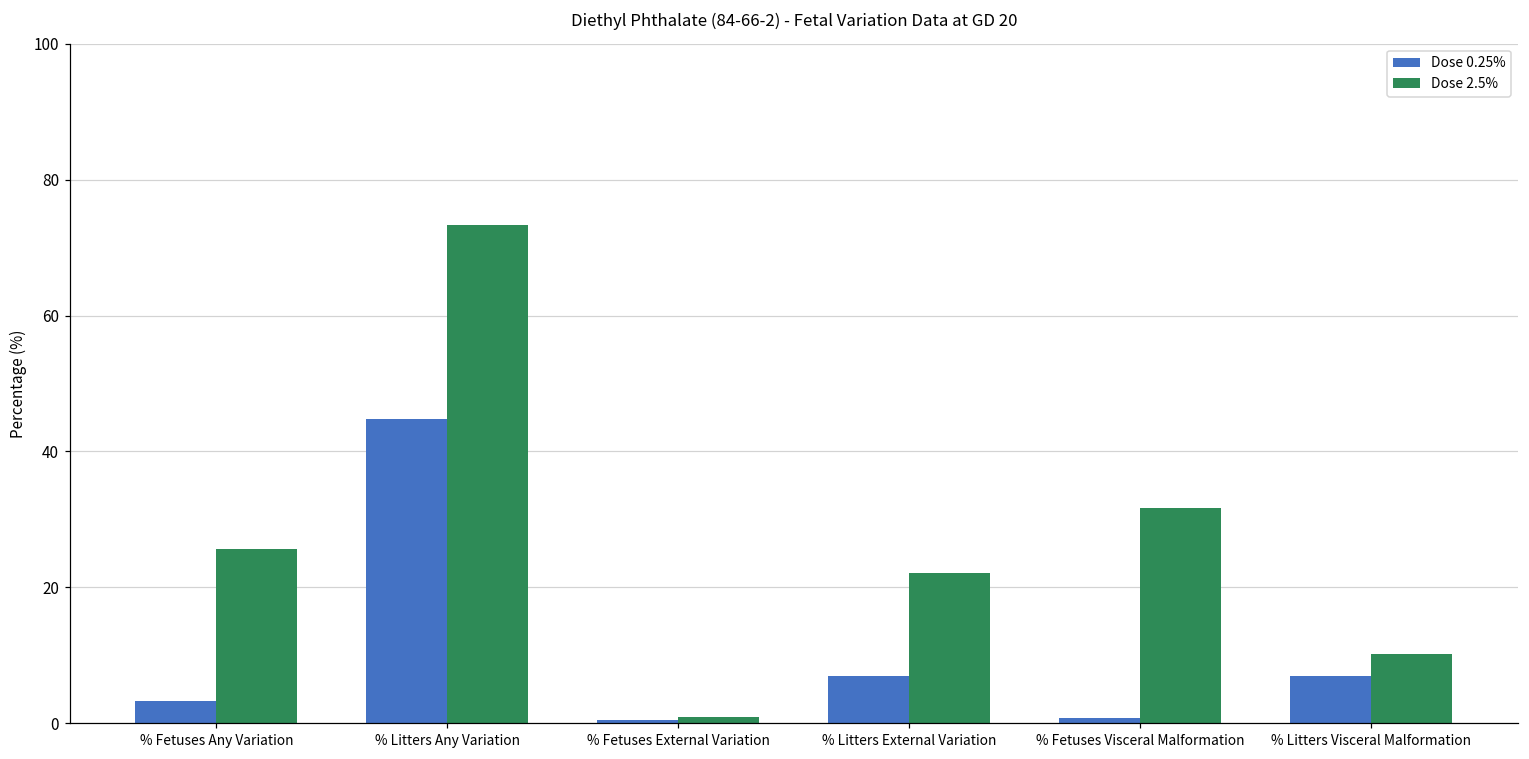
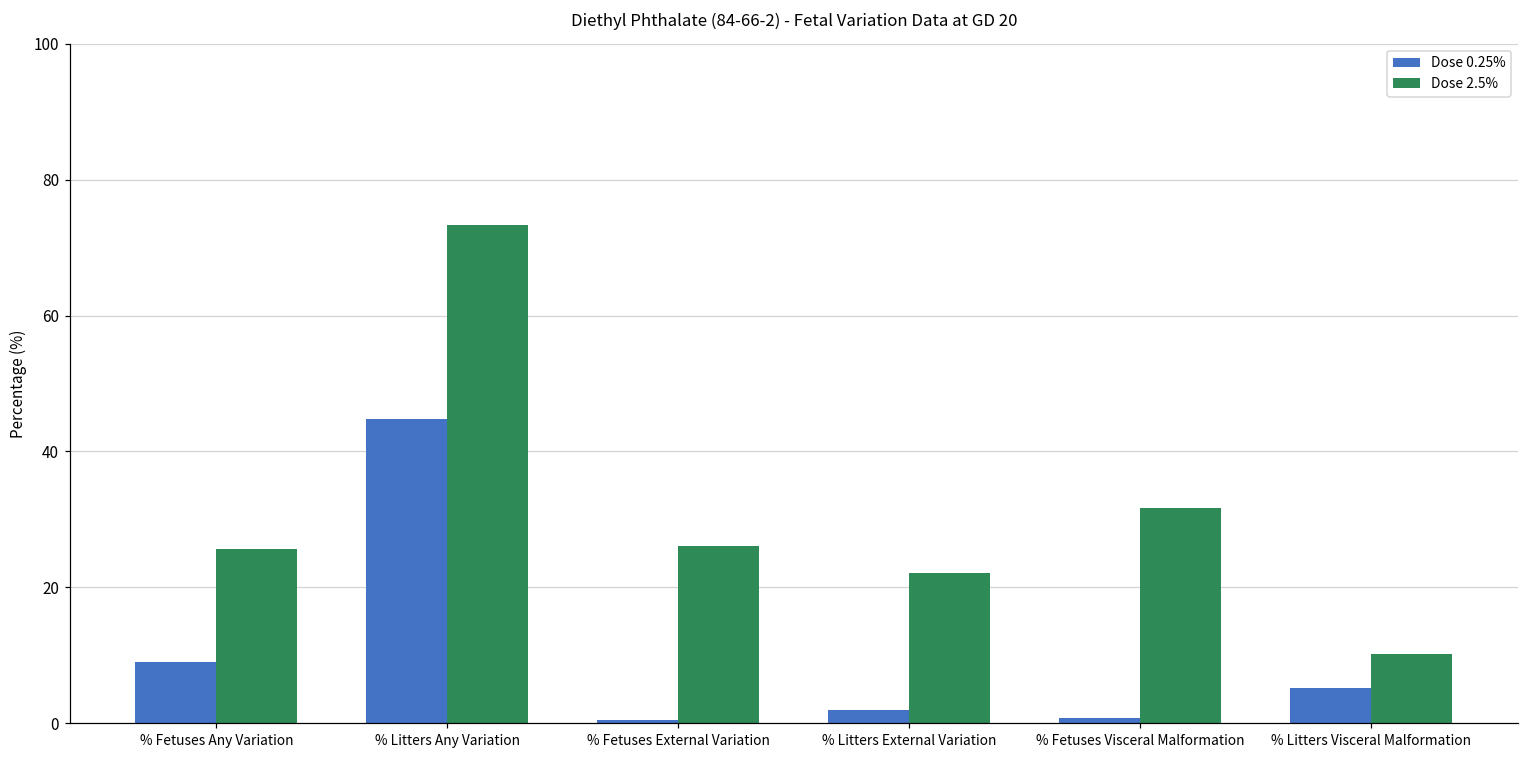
  {
    "Dose 0.25%": {
-     "% Fetuses Any Variation": 3,
+     "% Fetuses Any Variation": 9,
      "% Litters Any Variation": 45,
      "% Fetuses External Variation": 0,
-     "% Litters External Variation": 7,
+     "% Litters External Variation": 2,
      "% Fetuses Visceral Malformation": 1,
-     "% Litters Visceral Malformation": 7
+     "% Litters Visceral Malformation": 5
    },
    "Dose 2.5%": {
      "% Fetuses Any Variation": 26,
      "% Litters Any Variation": 73,
-     "% Fetuses External Variation": 1,
+     "% Fetuses External Variation": 26,
      "% Litters External Variation": 22,
      "% Fetuses Visceral Malformation": 32,
      "% Litters Visceral Malformation": 10
    }
  }
